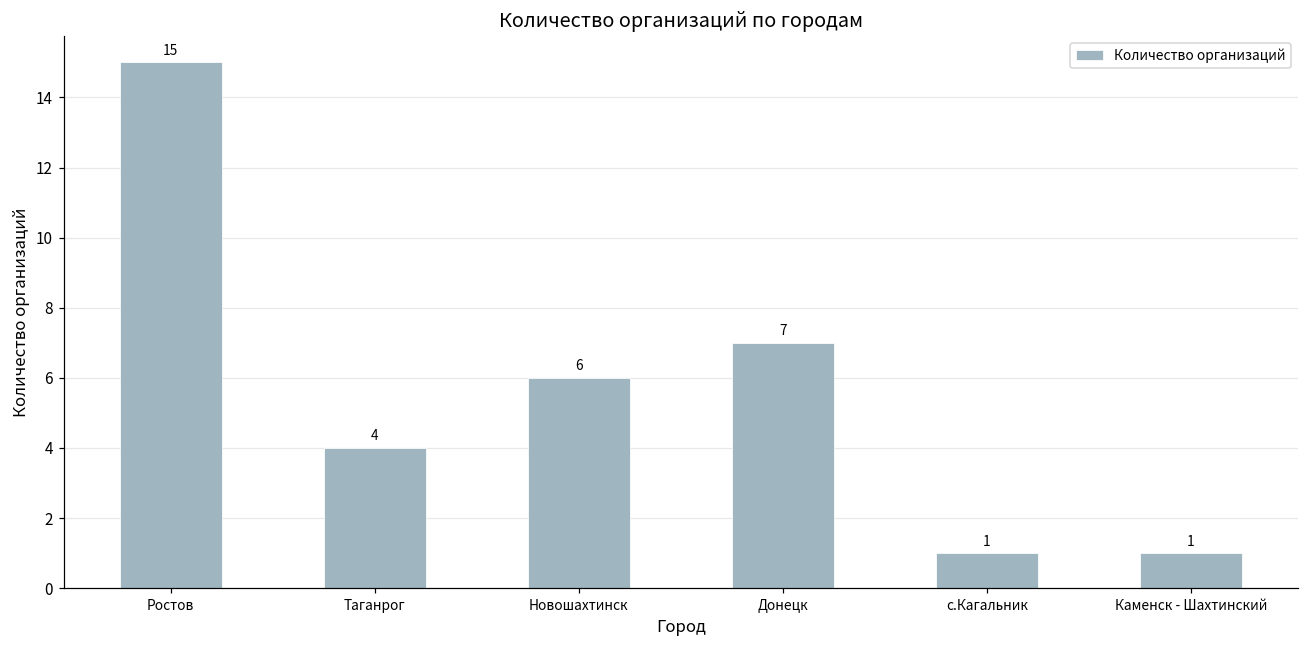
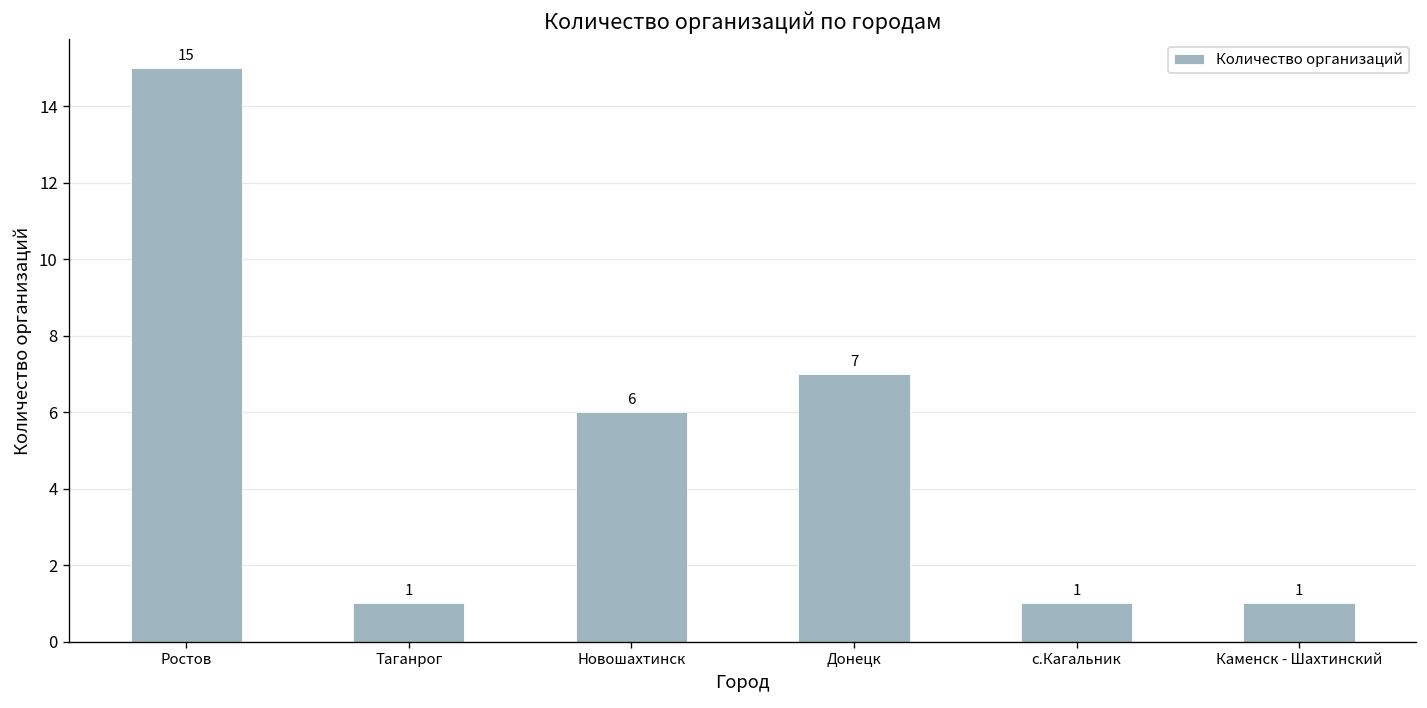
  {
    "Ростов": 15,
-   "Таганрог": 4,
+   "Таганрог": 1,
    "Новошахтинск": 6,
    "Донецк": 7,
    "с.Кагальник": 1,
    "Каменск - Шахтинский": 1
  }
